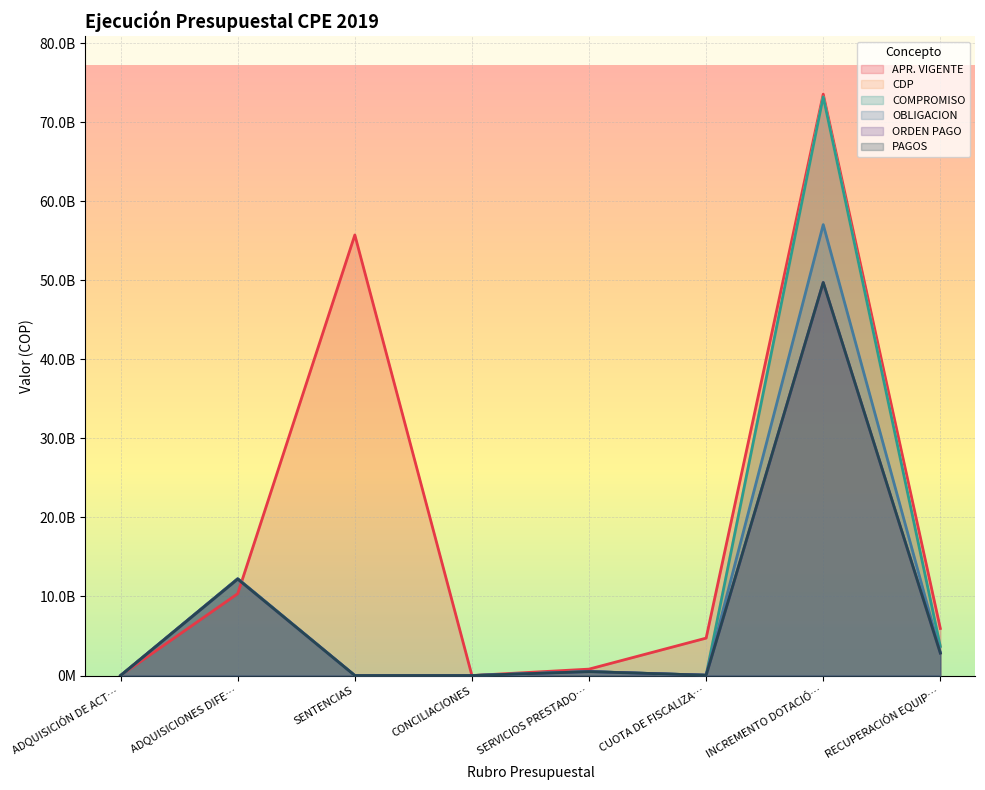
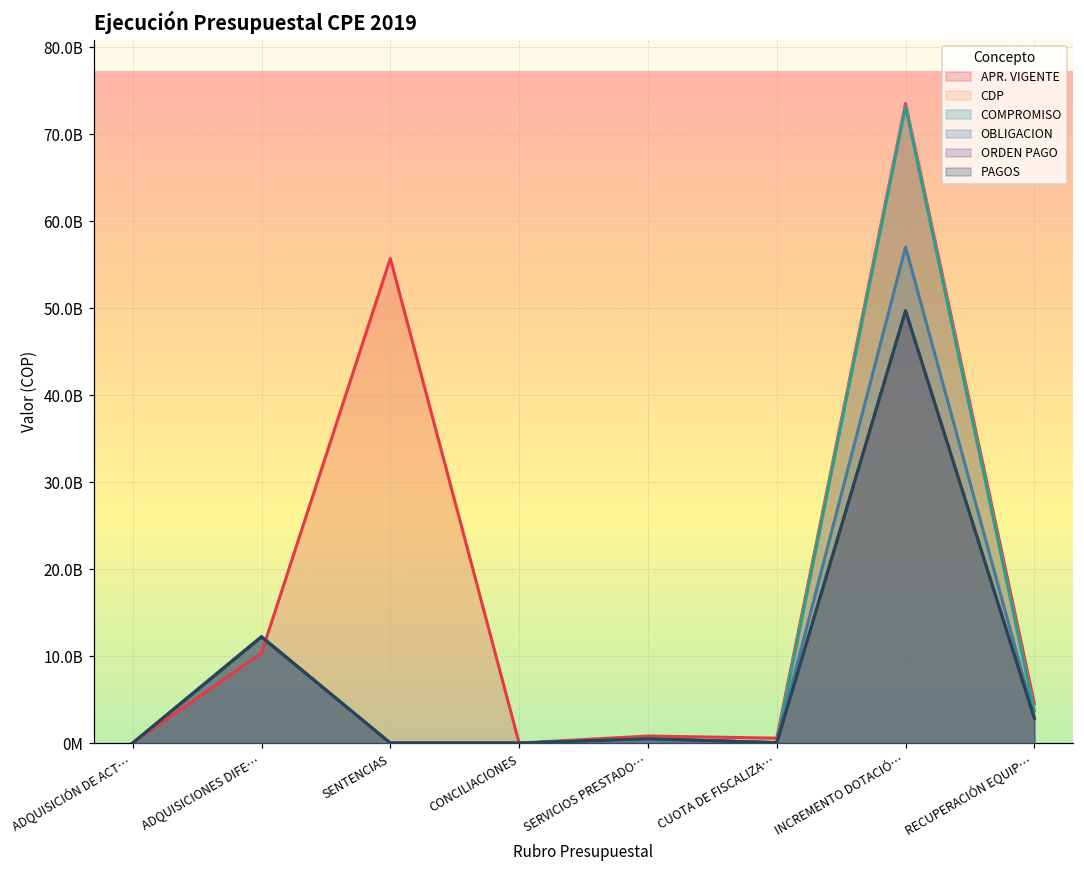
  {
    "APR. VIGENTE": {
      "ADQUISICIONES DIFE…": 10000000000,
      "SENTENCIAS": 56000000000,
-     "CUOTA DE FISCALIZA…": 5000000000,
+     "CUOTA DE FISCALIZA…": 1000000000,
      "INCREMENTO DOTACIÓ…": 74000000000,
-     "RECUPERACIÓN EQUIP…": 6000000000
+     "RECUPERACIÓN EQUIP…": 5000000000
    }
  }
